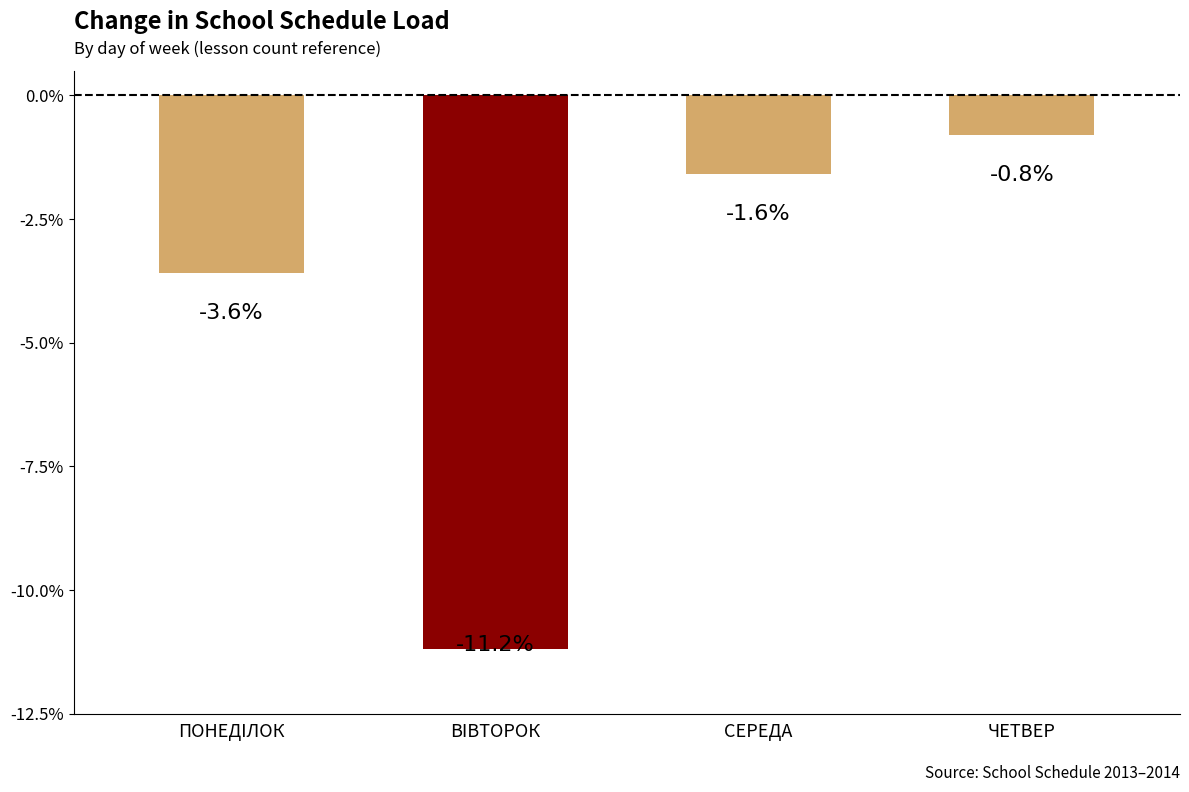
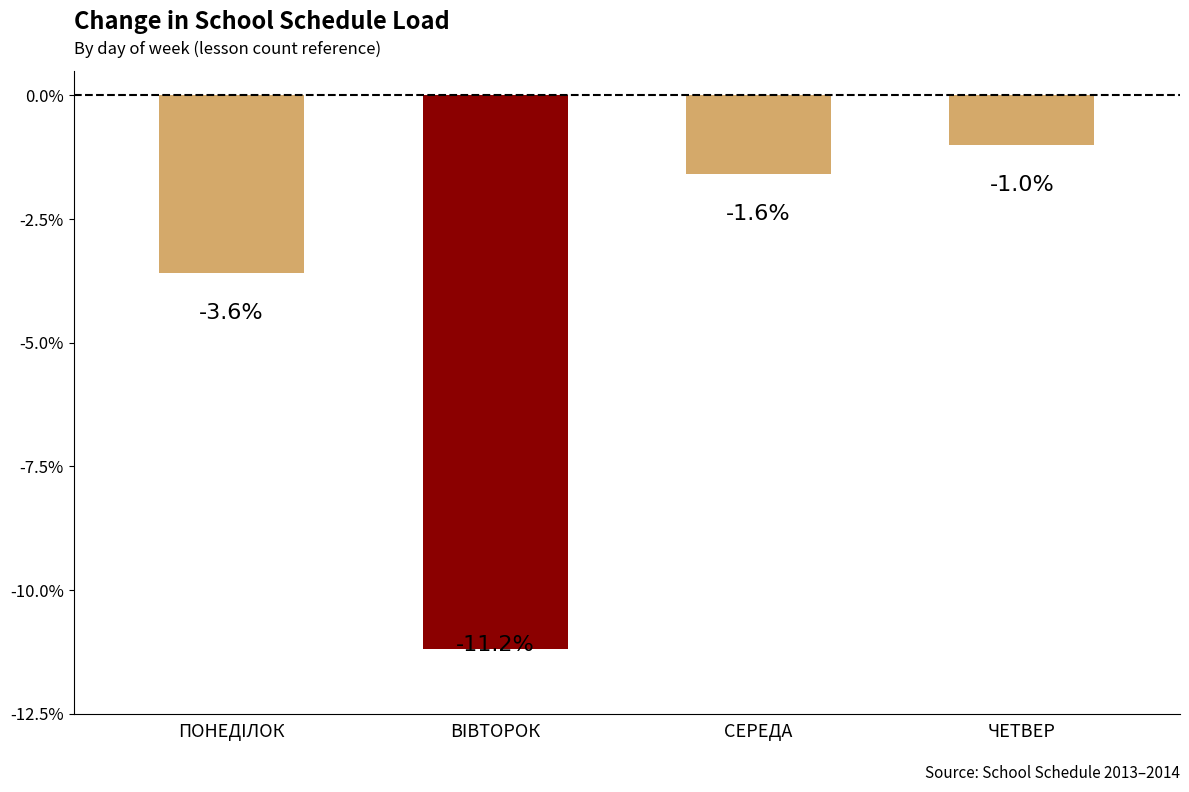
  {
    "ВІВТОРОК": "-11.2%",
-   "ЧЕТВЕР": "-0.8%"
+   "ЧЕТВЕР": "-1.0%"
  }
